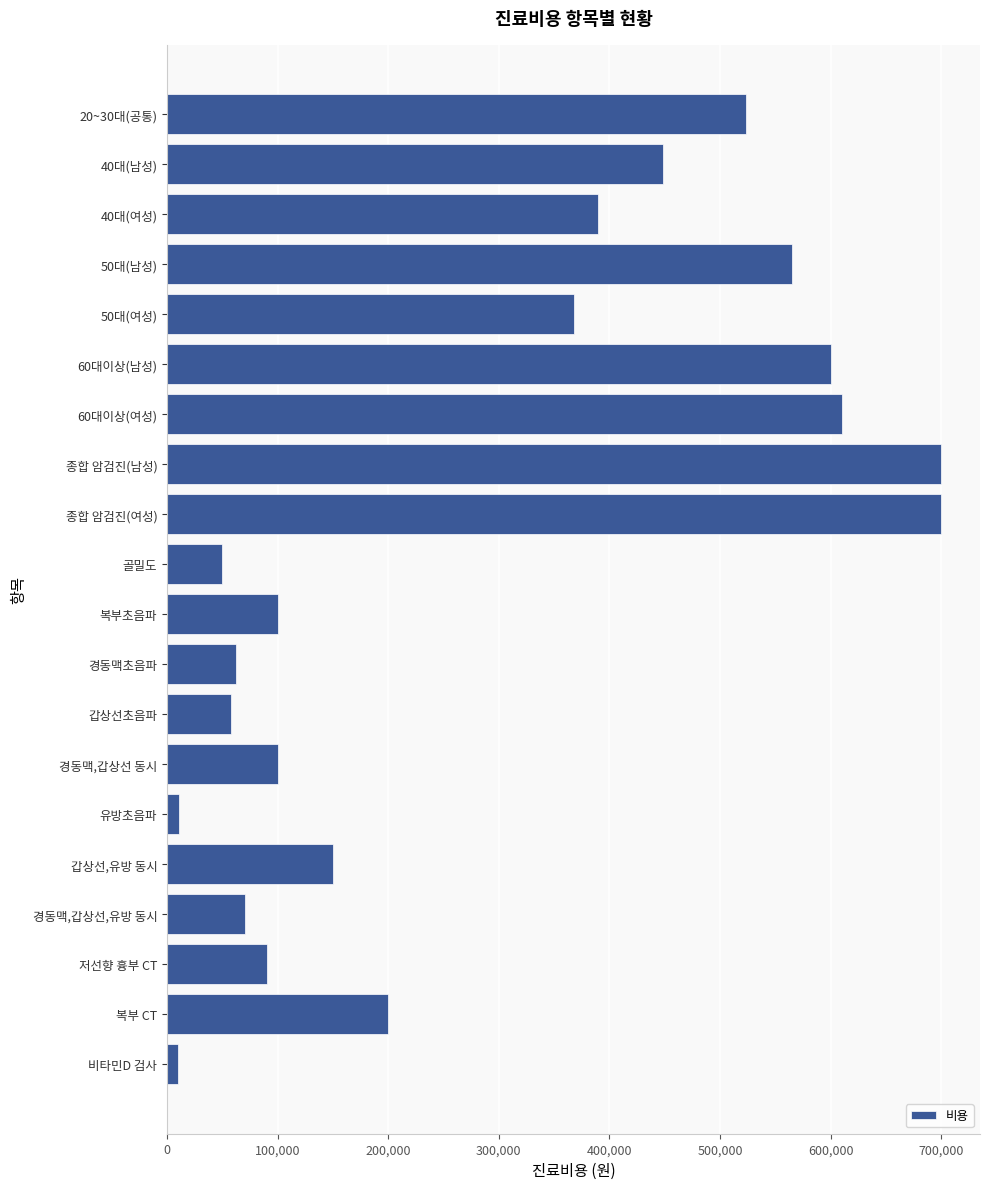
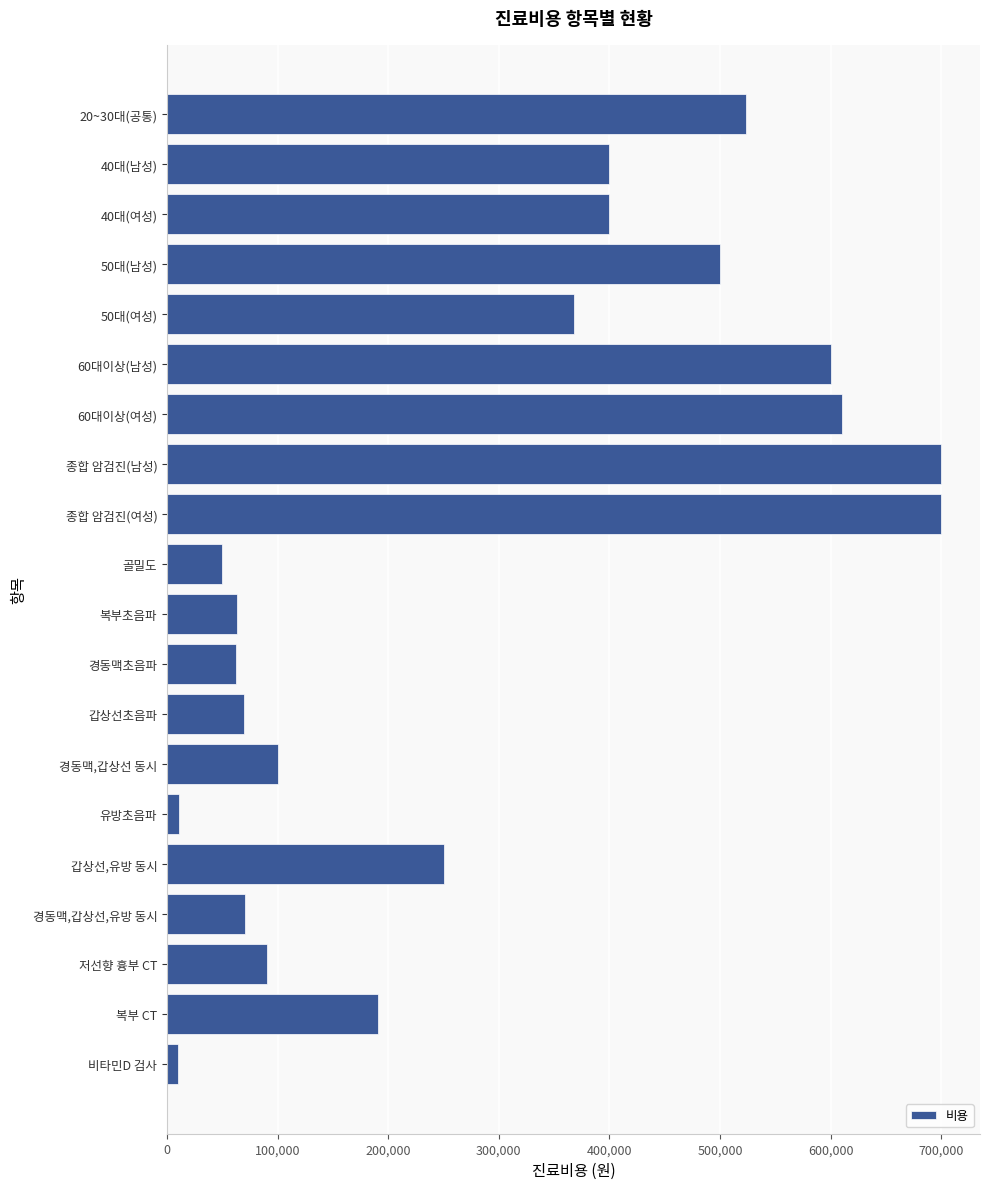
  {
    "20~30대(공통)": "523,000",
-   "40대(남성)": "449,000",
-   "40대(여성)": "390,000",
-   "50대(남성)": "565,000",
+   "40대(남성)": "400,000",
+   "40대(여성)": "400,000",
+   "50대(남성)": "500,000",
    "50대(여성)": "368,000",
    "60대이상(남성)": "600,000",
    "60대이상(여성)": "610,000",
    "종합 암검진(남성)": "700,000",
    "종합 암검진(여성)": "700,000",
    "골밀도": "50,000",
-   "복부초음파": "100,000",
+   "복부초음파": "64,000",
    "경동맥초음파": "62,000",
-   "갑상선초음파": "58,000",
+   "갑상선초음파": "70,000",
    "경동맥,갑상선 동시": "100,000",
    "유방초음파": "11,000",
-   "갑상선,유방 동시": "150,000",
+   "갑상선,유방 동시": "250,000",
    "경동맥,갑상선,유방 동시": "71,000",
    "저선향 흉부 CT": "90,000",
-   "복부 CT": "200,000",
+   "복부 CT": "190,000",
    "비타민D 검사": "10,000"
  }
